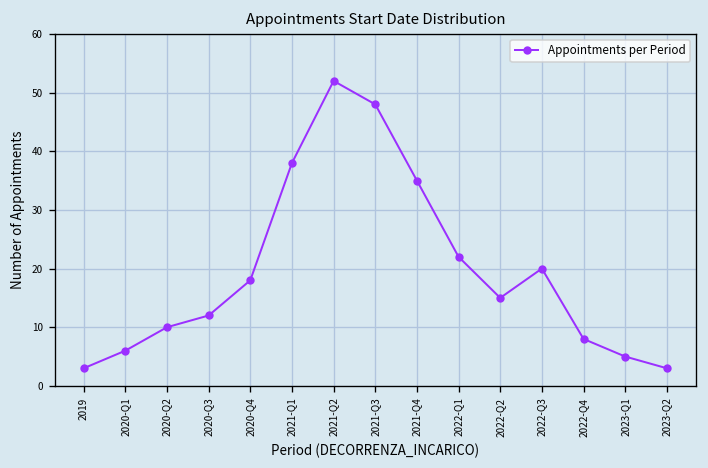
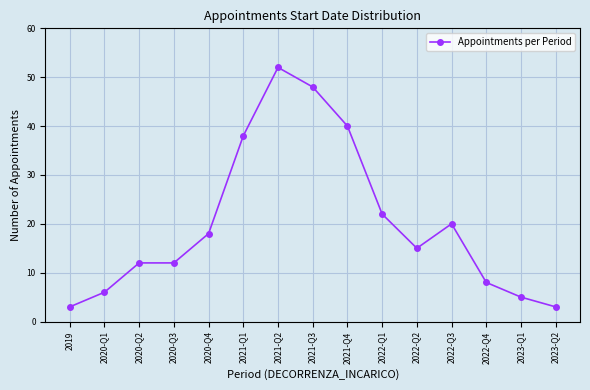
  {
    "2019": 3,
    "2020-Q1": 6,
-   "2020-Q2": 10,
+   "2020-Q2": 12,
    "2020-Q3": 12,
    "2020-Q4": 18,
    "2021-Q1": 38,
    "2021-Q2": 52,
    "2021-Q3": 48,
-   "2021-Q4": 35,
+   "2021-Q4": 40,
    "2022-Q1": 22,
    "2022-Q2": 15,
    "2022-Q3": 20,
    "2022-Q4": 8,
    "2023-Q1": 5,
    "2023-Q2": 3
  }
